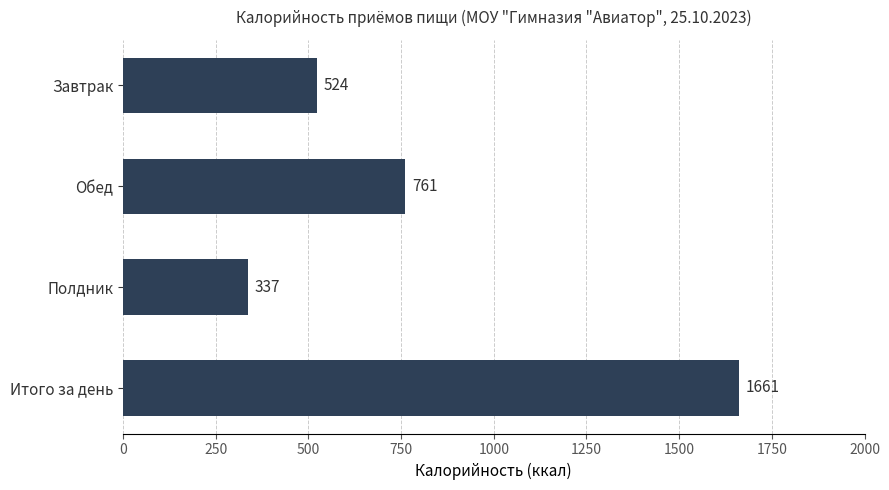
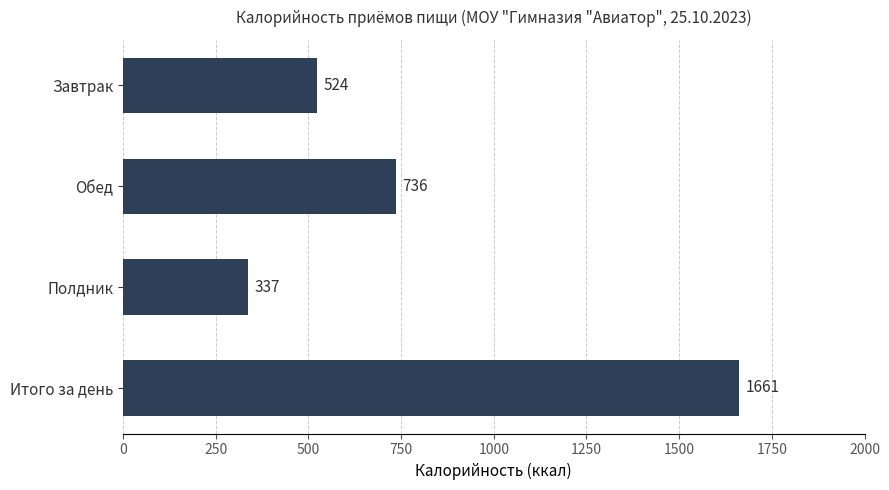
  {
    "Завтрак": 524,
-   "Обед": 761,
+   "Обед": 736,
    "Полдник": 337,
    "Итого за день": 1661
  }
